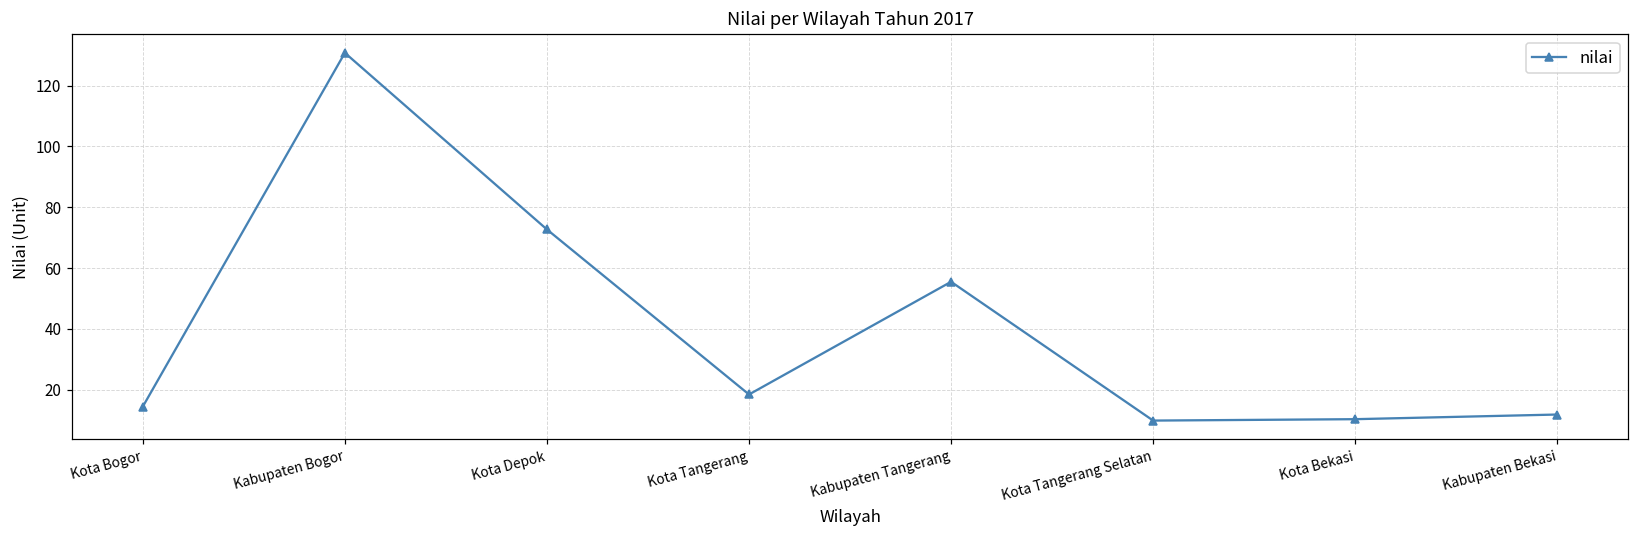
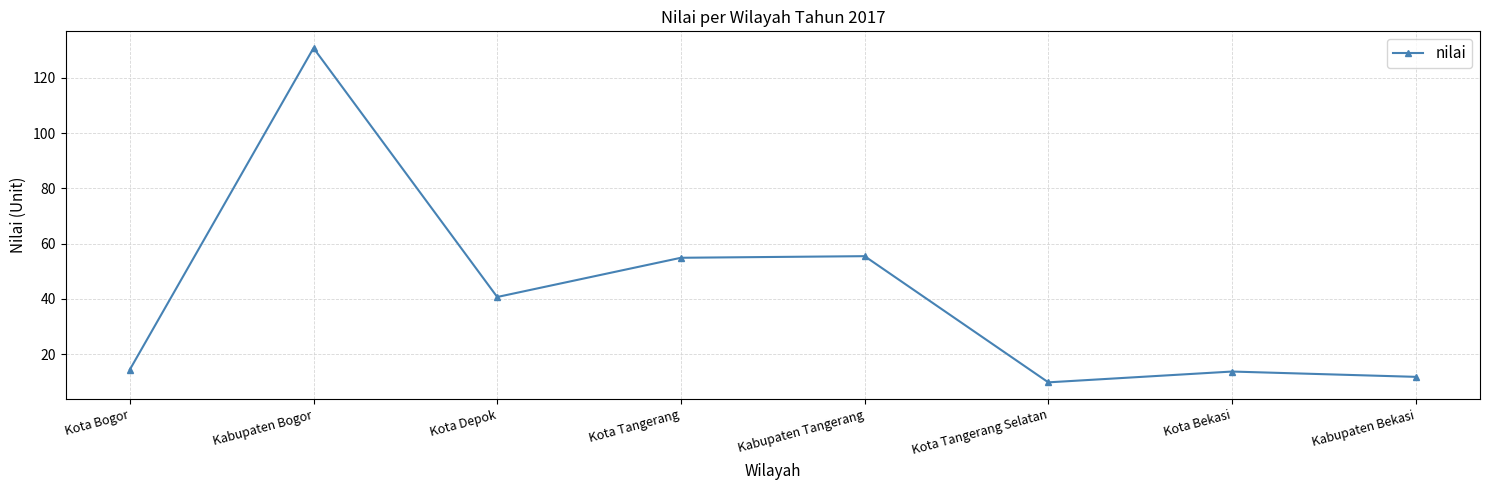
  {
    "Kota Bogor": 14,
    "Kabupaten Bogor": 131,
-   "Kota Depok": 73,
-   "Kota Tangerang": 18,
+   "Kota Depok": 41,
+   "Kota Tangerang": 55,
    "Kabupaten Tangerang": 55,
    "Kota Tangerang Selatan": 10,
-   "Kota Bekasi": 10,
+   "Kota Bekasi": 14,
    "Kabupaten Bekasi": 12
  }
